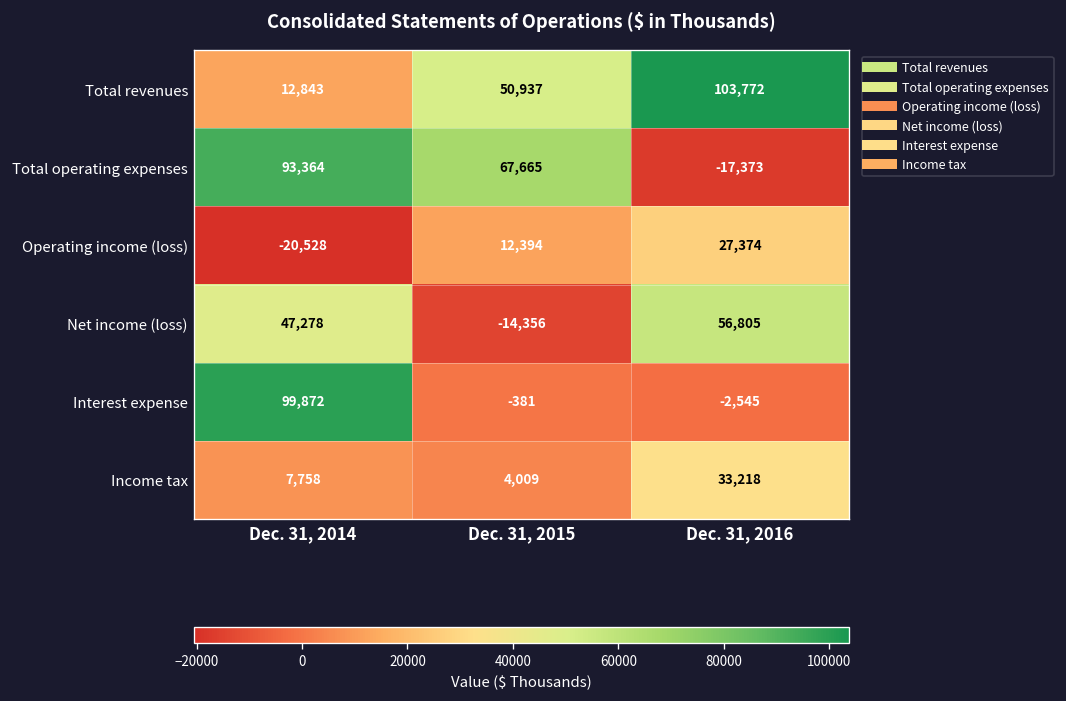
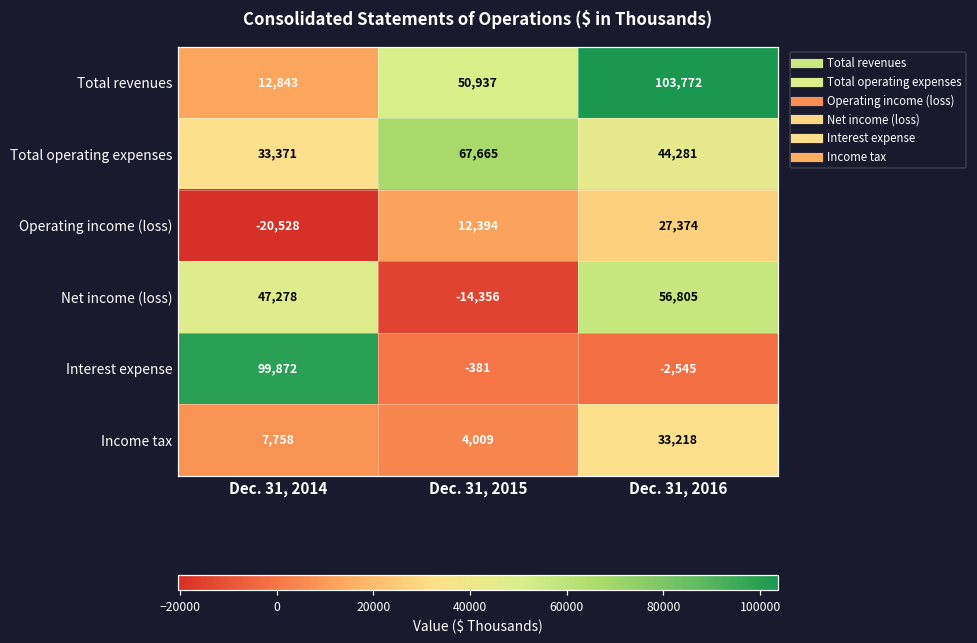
  {
    "Total revenues": {
      "Dec. 31, 2014": "12,843",
      "Dec. 31, 2015": "50,937",
      "Dec. 31, 2016": "103,772"
    },
    "Total operating expenses": {
-     "Dec. 31, 2014": "93,364",
+     "Dec. 31, 2014": "33,371",
      "Dec. 31, 2015": "67,665",
-     "Dec. 31, 2016": "-17,373"
+     "Dec. 31, 2016": "44,281"
    },
    "Operating income (loss)": {
      "Dec. 31, 2014": "-20,528",
      "Dec. 31, 2015": "12,394",
      "Dec. 31, 2016": "27,374"
    },
    "Net income (loss)": {
      "Dec. 31, 2014": "47,278",
      "Dec. 31, 2015": "-14,356",
      "Dec. 31, 2016": "56,805"
    },
    "Interest expense": {
      "Dec. 31, 2014": "99,872",
      "Dec. 31, 2015": "-381",
      "Dec. 31, 2016": "-2,545"
    },
    "Income tax": {
      "Dec. 31, 2014": "7,758",
      "Dec. 31, 2015": "4,009",
      "Dec. 31, 2016": "33,218"
    }
  }
